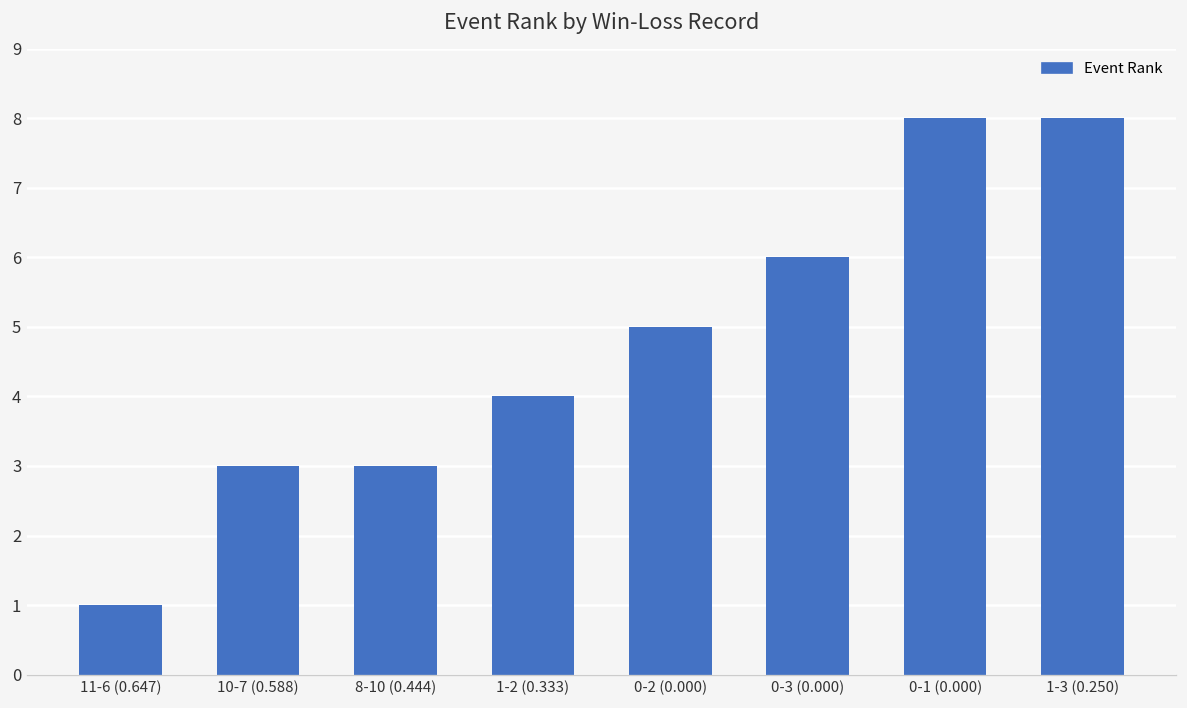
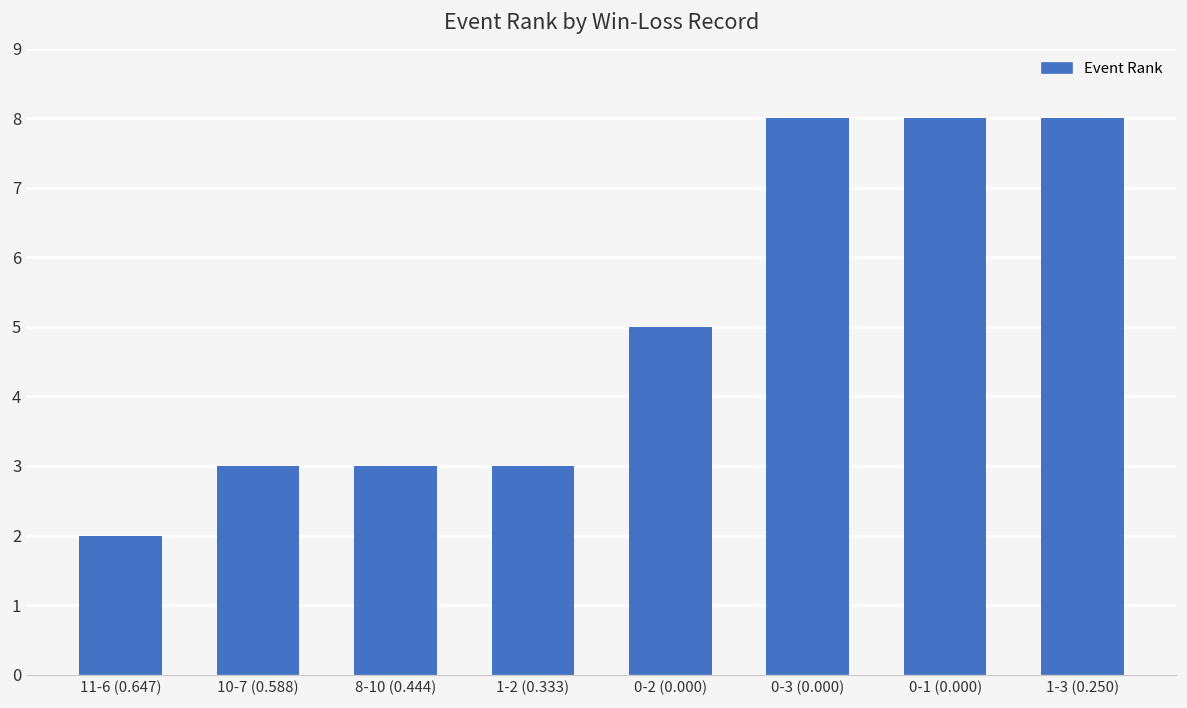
  {
-   "11-6 (0.647)": 1,
+   "11-6 (0.647)": 2,
    "10-7 (0.588)": 3,
    "8-10 (0.444)": 3,
-   "1-2 (0.333)": 4,
+   "1-2 (0.333)": 3,
    "0-2 (0.000)": 5,
-   "0-3 (0.000)": 6,
+   "0-3 (0.000)": 8,
    "0-1 (0.000)": 8,
    "1-3 (0.250)": 8
  }
